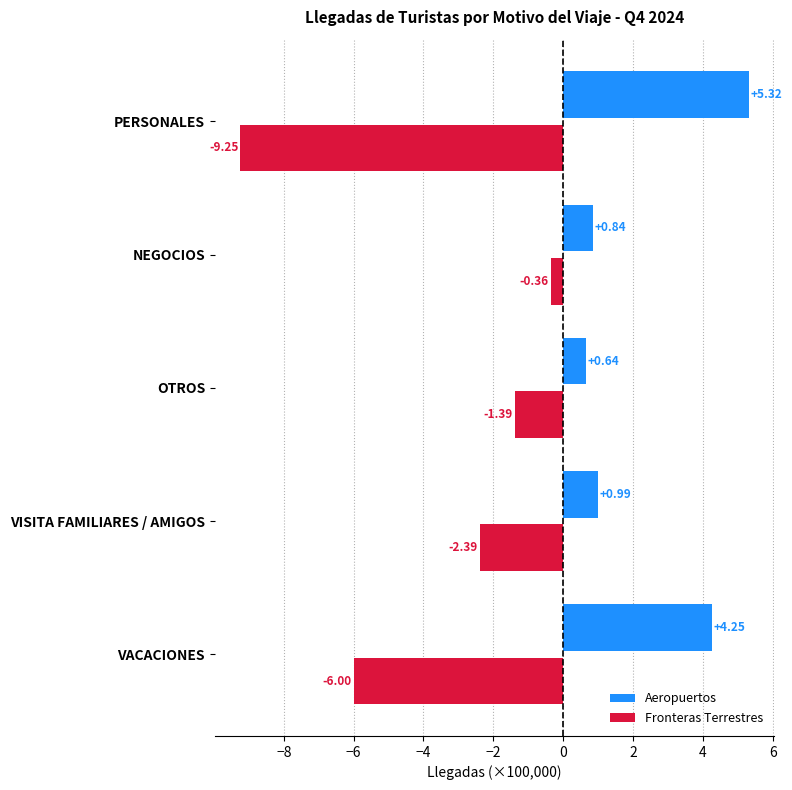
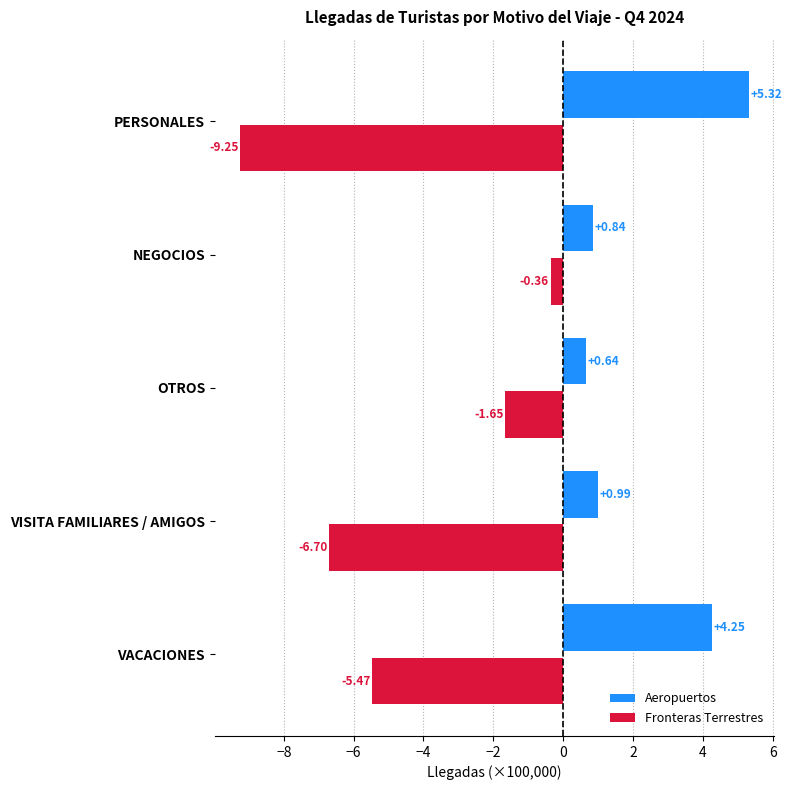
  {
    "Aeropuertos": {
      "PERSONALES": "+5.32",
      "NEGOCIOS": "+0.84",
      "OTROS": "+0.64",
      "VISITA FAMILIARES / AMIGOS": "+0.99",
      "VACACIONES": "+4.25"
    },
    "Fronteras Terrestres": {
      "PERSONALES": "-9.25",
      "NEGOCIOS": "-0.36",
-     "OTROS": "-1.39",
-     "VISITA FAMILIARES / AMIGOS": "-2.39",
-     "VACACIONES": "-6.00"
+     "OTROS": "-1.65",
+     "VISITA FAMILIARES / AMIGOS": "-6.70",
+     "VACACIONES": "-5.47"
    }
  }
